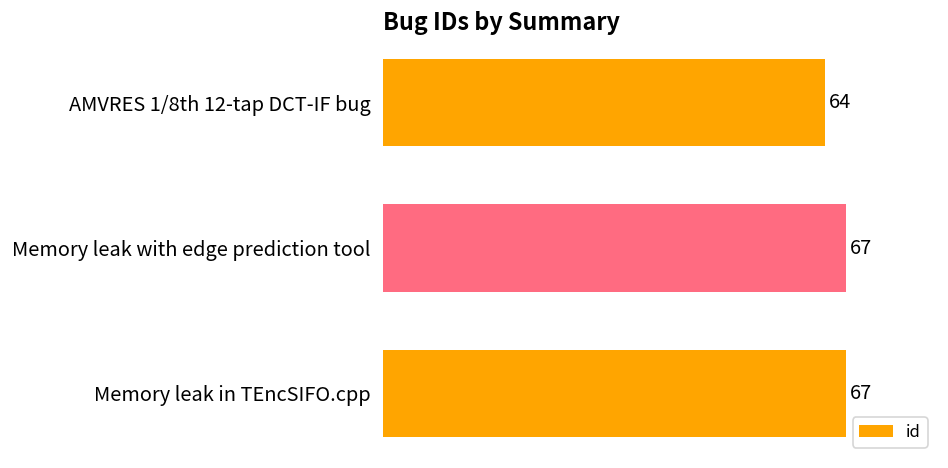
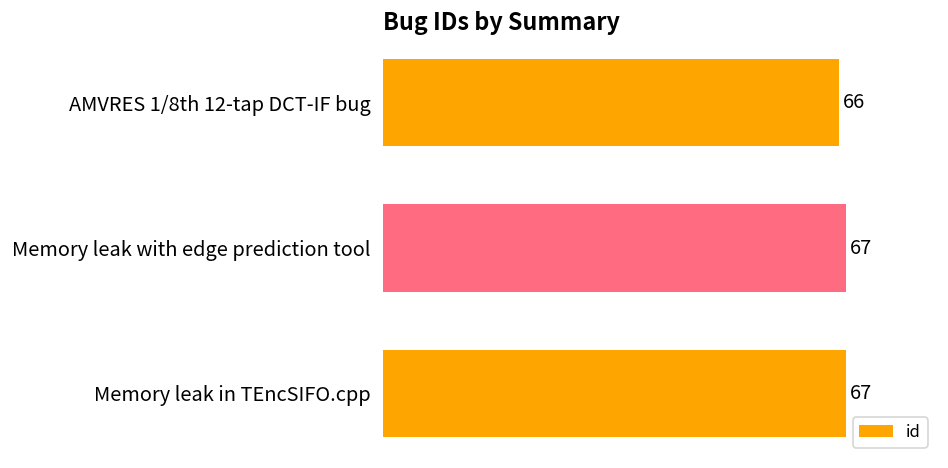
  {
-   "AMVRES 1/8th 12-tap DCT-IF bug": 64,
+   "AMVRES 1/8th 12-tap DCT-IF bug": 66,
    "Memory leak with edge prediction tool": 67,
    "Memory leak in TEncSIFO.cpp": 67
  }
